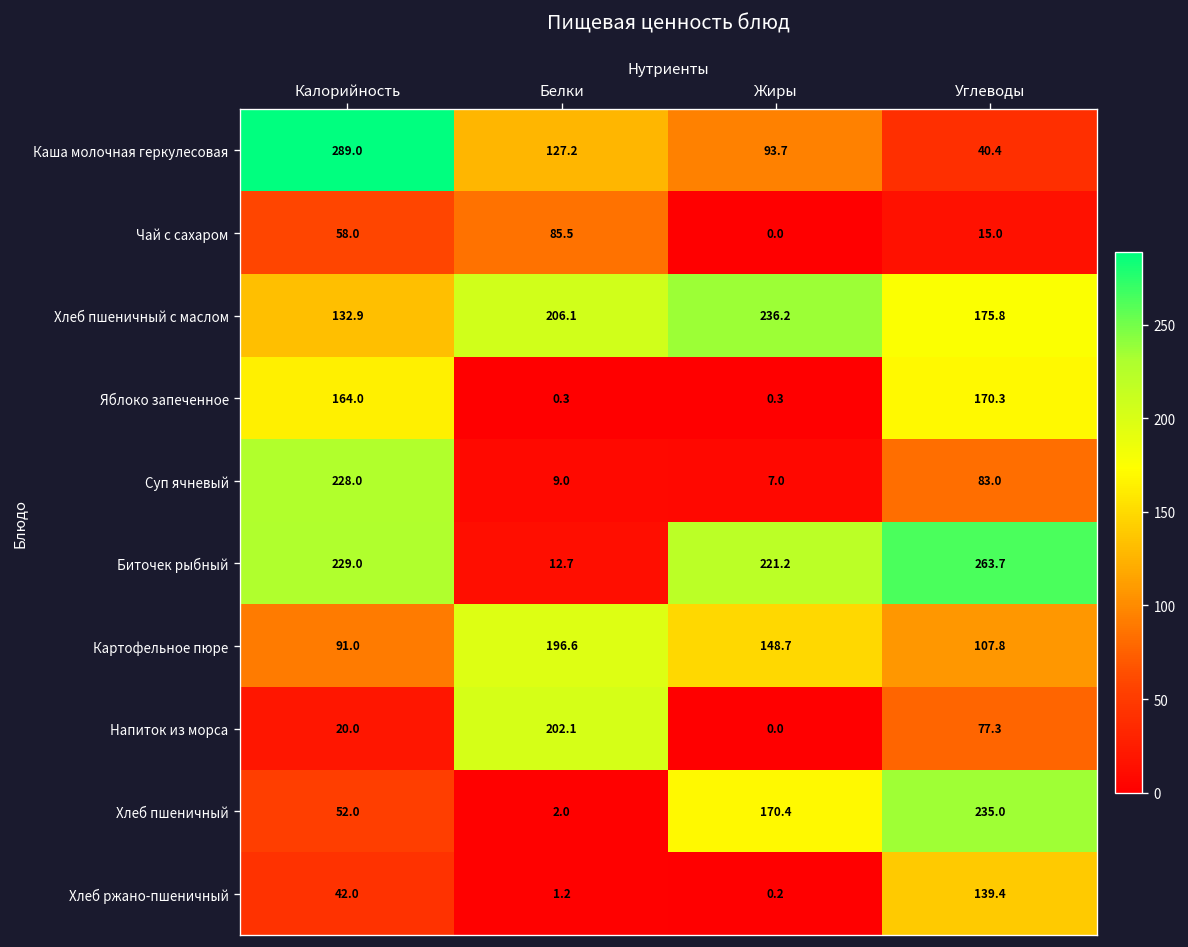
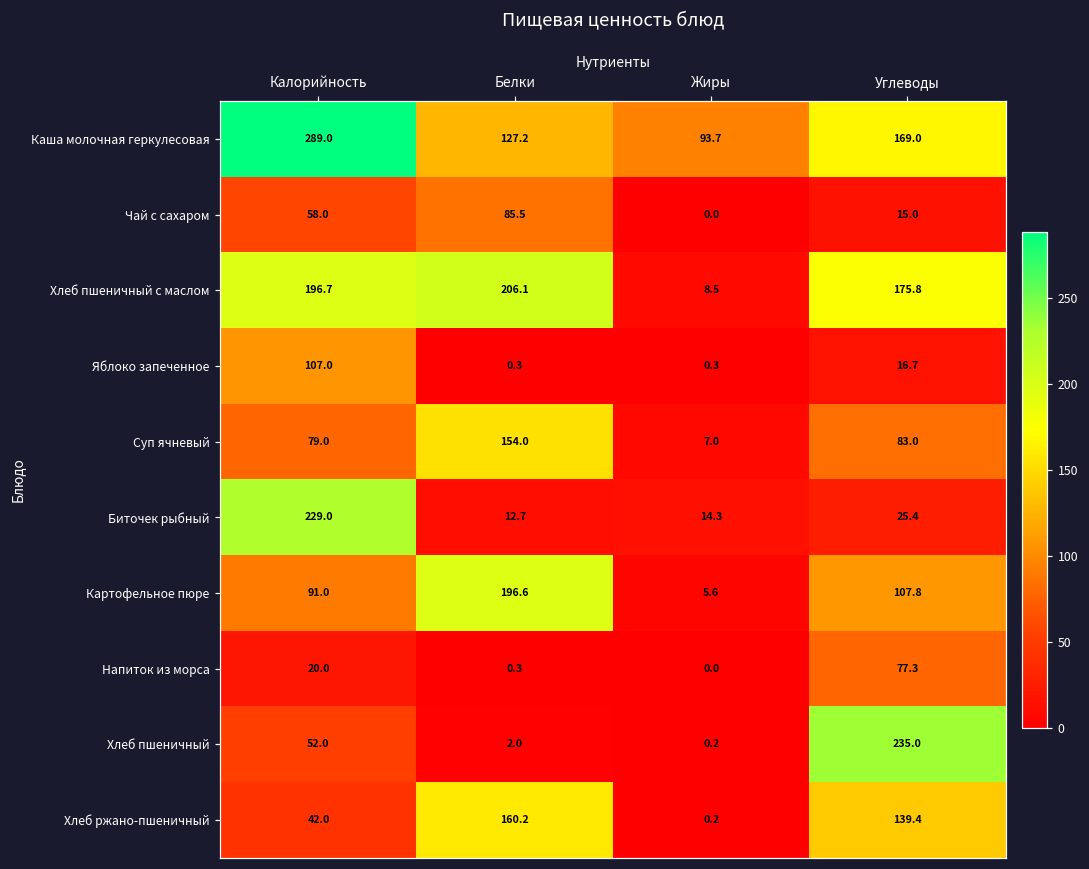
  {
    "Каша молочная геркулесовая": {
      "Калорийность": 289.0,
      "Белки": 127.2,
      "Жиры": 93.7,
-     "Углеводы": 40.4
+     "Углеводы": 169.0
    },
    "Чай с сахаром": {
      "Калорийность": 58.0,
      "Белки": 85.5,
      "Жиры": 0.0,
      "Углеводы": 15.0
    },
    "Хлеб пшеничный с маслом": {
-     "Калорийность": 132.9,
+     "Калорийность": 196.7,
      "Белки": 206.1,
-     "Жиры": 236.2,
+     "Жиры": 8.5,
      "Углеводы": 175.8
    },
    "Яблоко запеченное": {
-     "Калорийность": 164.0,
+     "Калорийность": 107.0,
      "Белки": 0.3,
      "Жиры": 0.3,
-     "Углеводы": 170.3
+     "Углеводы": 16.7
    },
    "Суп ячневый": {
-     "Калорийность": 228.0,
-     "Белки": 9.0,
+     "Калорийность": 79.0,
+     "Белки": 154.0,
      "Жиры": 7.0,
      "Углеводы": 83.0
    },
    "Биточек рыбный": {
      "Калорийность": 229.0,
      "Белки": 12.7,
-     "Жиры": 221.2,
-     "Углеводы": 263.7
+     "Жиры": 14.3,
+     "Углеводы": 25.4
    },
    "Картофельное пюре": {
      "Калорийность": 91.0,
      "Белки": 196.6,
-     "Жиры": 148.7,
+     "Жиры": 5.6,
      "Углеводы": 107.8
    },
    "Напиток из морса": {
      "Калорийность": 20.0,
-     "Белки": 202.1,
+     "Белки": 0.3,
      "Жиры": 0.0,
      "Углеводы": 77.3
    },
    "Хлеб пшеничный": {
      "Калорийность": 52.0,
      "Белки": 2.0,
-     "Жиры": 170.4,
+     "Жиры": 0.2,
      "Углеводы": 235.0
    },
    "Хлеб ржано-пшеничный": {
      "Калорийность": 42.0,
-     "Белки": 1.2,
+     "Белки": 160.2,
      "Жиры": 0.2,
      "Углеводы": 139.4
    }
  }
